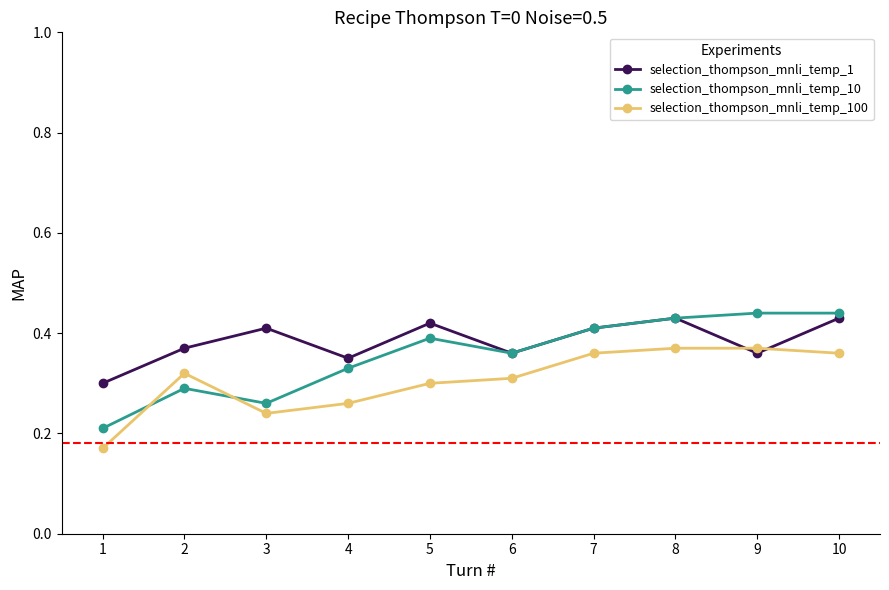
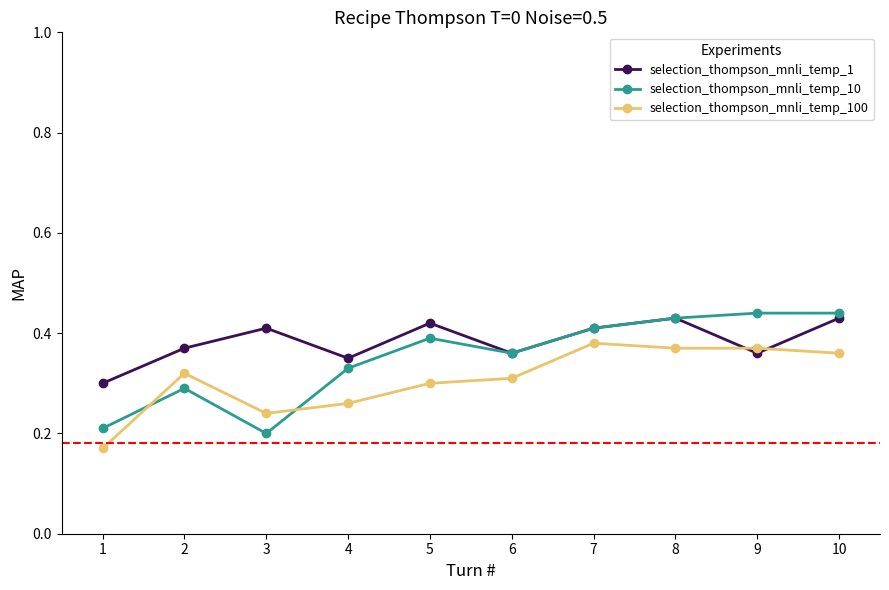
  {
    "selection_thompson_mnli_temp_1": {
      "1": 0.30,
      "2": 0.37,
      "3": 0.41,
      "4": 0.35,
      "5": 0.42,
      "9": 0.36,
      "10": 0.43
    },
    "selection_thompson_mnli_temp_10": {
      "1": 0.21,
      "2": 0.29,
-     "3": 0.26,
+     "3": 0.20,
      "4": 0.33,
      "5": 0.39,
      "9": 0.44,
      "10": 0.44
    },
    "selection_thompson_mnli_temp_100": {
      "1": 0.17,
      "2": 0.32,
      "3": 0.24,
      "4": 0.26,
      "5": 0.30,
      "6": 0.31,
-     "7": 0.36,
+     "7": 0.38,
      "8": 0.37,
      "9": 0.37,
      "10": 0.36
    }
  }
